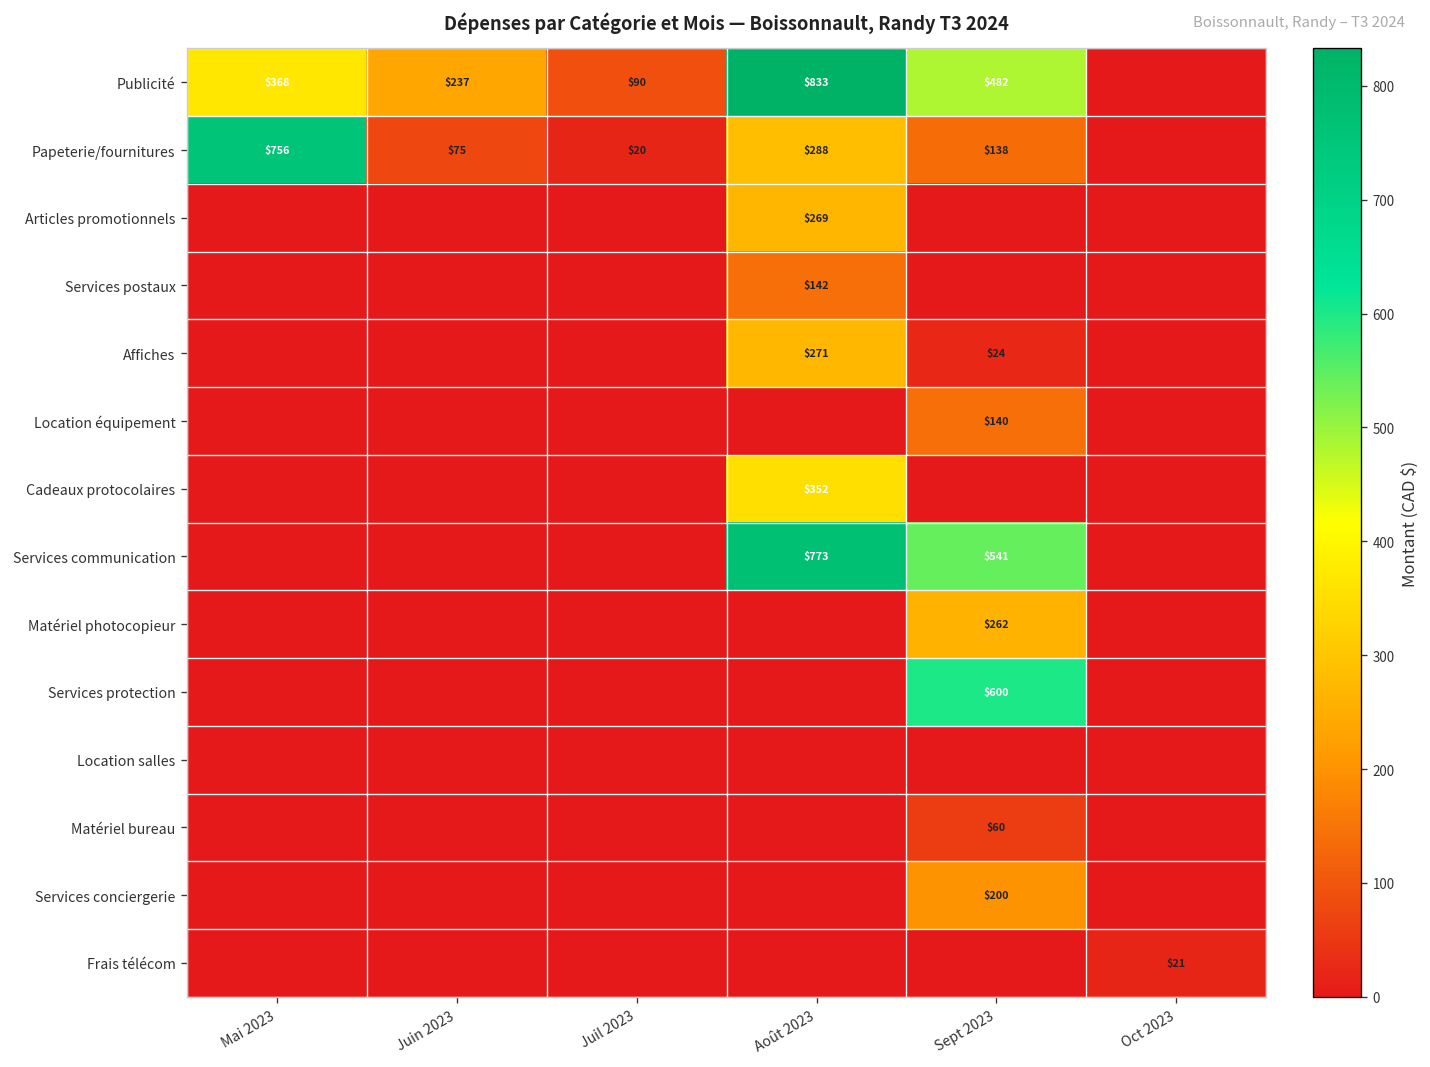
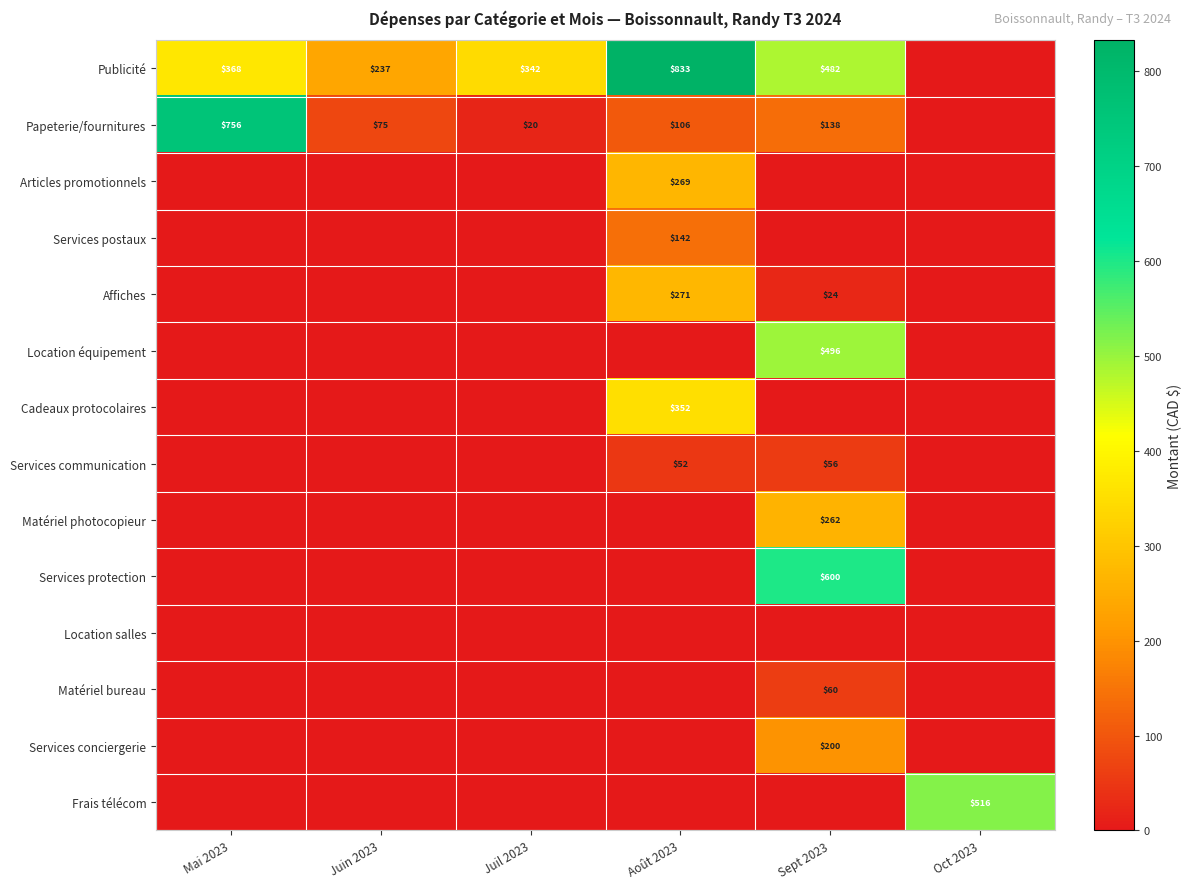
  {
    "Publicité": {
      "Mai 2023": "$368",
      "Juin 2023": "$237",
-     "Juil 2023": "$90",
+     "Juil 2023": "$342",
      "Août 2023": "$833",
      "Sept 2023": "$482"
    },
    "Papeterie/fournitures": {
      "Mai 2023": "$756",
      "Juin 2023": "$75",
      "Juil 2023": "$20",
-     "Août 2023": "$288",
+     "Août 2023": "$106",
      "Sept 2023": "$138"
    },
    "Articles promotionnels": {
      "Août 2023": "$269"
    },
    "Services postaux": {
      "Août 2023": "$142"
    },
    "Affiches": {
      "Août 2023": "$271",
      "Sept 2023": "$24"
    },
    "Location équipement": {
-     "Sept 2023": "$140"
+     "Sept 2023": "$496"
    },
    "Cadeaux protocolaires": {
      "Août 2023": "$352"
    },
    "Services communication": {
-     "Août 2023": "$773",
-     "Sept 2023": "$541"
+     "Août 2023": "$52",
+     "Sept 2023": "$56"
    },
    "Matériel photocopieur": {
      "Sept 2023": "$262"
    },
    "Services protection": {
      "Sept 2023": "$600"
    },
    "Matériel bureau": {
      "Sept 2023": "$60"
    },
    "Services conciergerie": {
      "Sept 2023": "$200"
    },
    "Frais télécom": {
-     "Oct 2023": "$21"
+     "Oct 2023": "$516"
    }
  }
